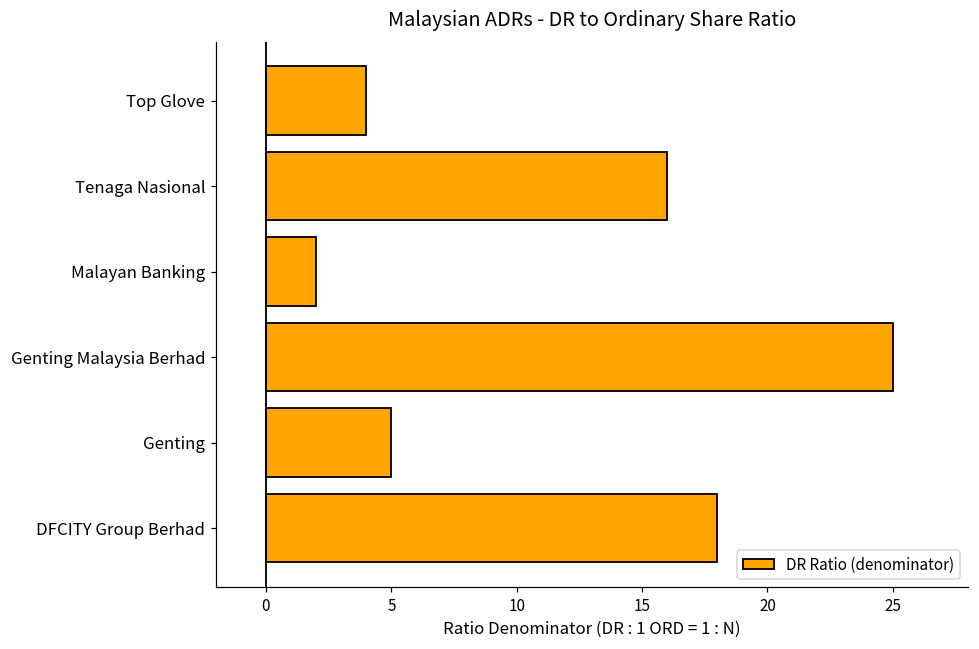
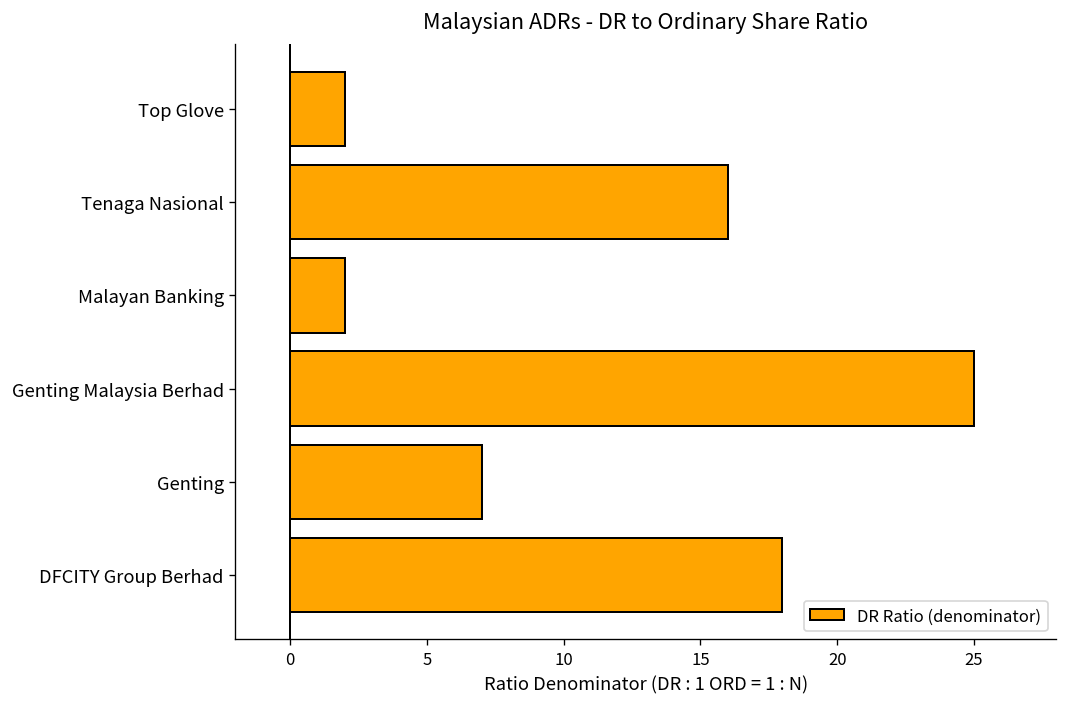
  {
-   "Top Glove": 4,
+   "Top Glove": 2,
    "Tenaga Nasional": 16,
    "Malayan Banking": 2,
    "Genting Malaysia Berhad": 25,
-   "Genting": 5,
+   "Genting": 7,
    "DFCITY Group Berhad": 18
  }
